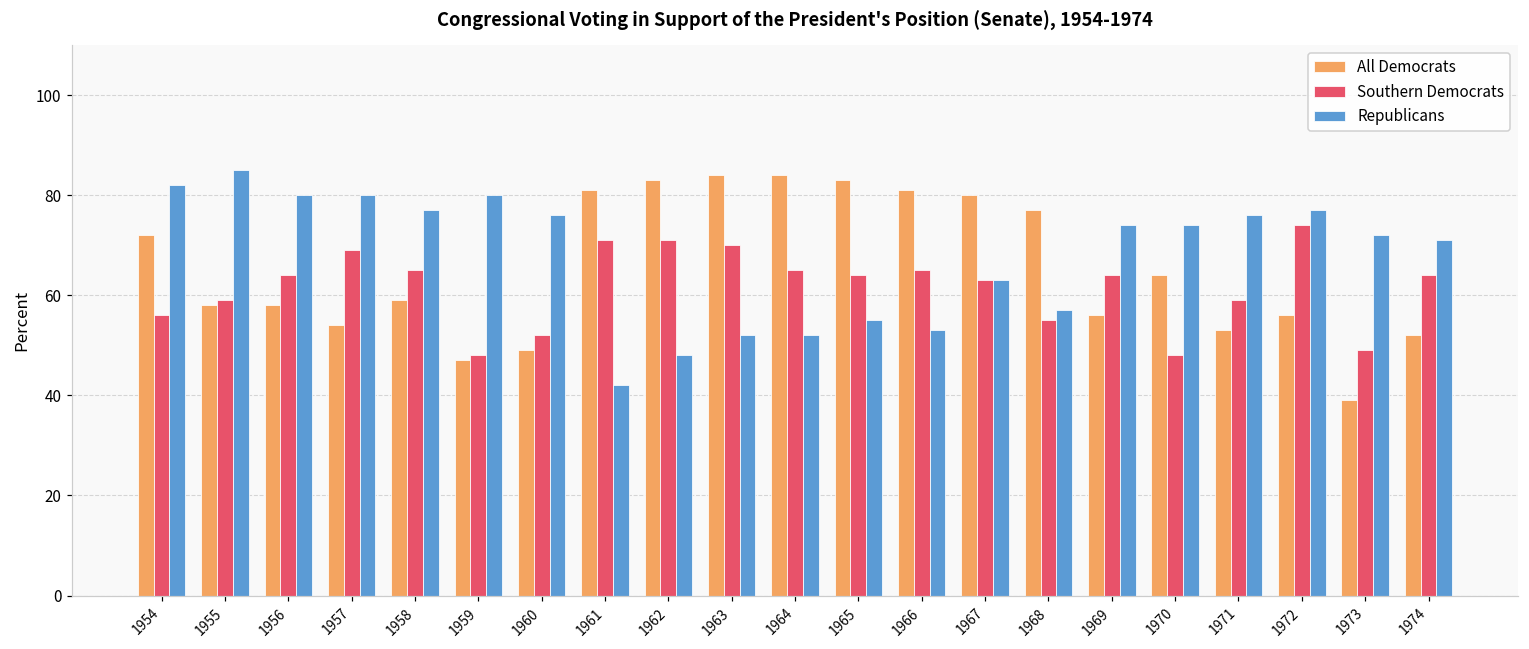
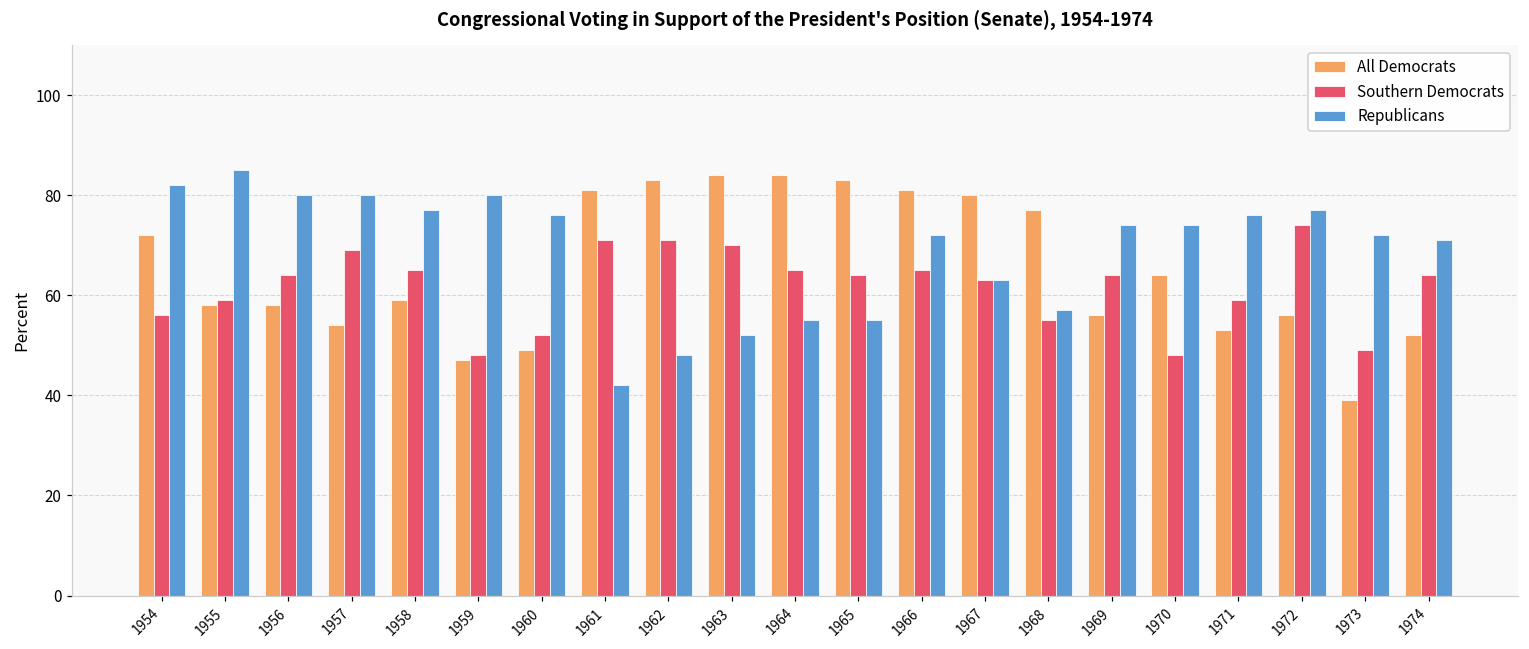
  {
    "All Democrats": {
      "1954": 72,
      "1955": 58,
      "1956": 58,
      "1957": 54,
      "1958": 59,
      "1959": 47,
      "1960": 49,
      "1961": 81,
      "1962": 83,
      "1963": 84,
      "1964": 84,
      "1965": 83,
      "1966": 81,
      "1967": 80,
      "1968": 77,
      "1969": 56,
      "1970": 64,
      "1971": 53,
      "1972": 56,
      "1973": 39,
      "1974": 52
    },
    "Southern Democrats": {
      "1954": 56,
      "1955": 59,
      "1956": 64,
      "1957": 69,
      "1958": 65,
      "1959": 48,
      "1960": 52,
      "1961": 71,
      "1962": 71,
      "1963": 70,
      "1964": 65,
      "1965": 64,
      "1966": 65,
      "1967": 63,
      "1968": 55,
      "1969": 64,
      "1970": 48,
      "1971": 59,
      "1972": 74,
      "1973": 49,
      "1974": 64
    },
    "Republicans": {
      "1954": 82,
      "1955": 85,
      "1956": 80,
      "1957": 80,
      "1958": 77,
      "1959": 80,
      "1960": 76,
      "1961": 42,
      "1962": 48,
      "1963": 52,
-     "1964": 52,
+     "1964": 55,
      "1965": 55,
-     "1966": 53,
+     "1966": 72,
      "1967": 63,
      "1968": 57,
      "1969": 74,
      "1970": 74,
      "1971": 76,
      "1972": 77,
      "1973": 72,
      "1974": 71
    }
  }
